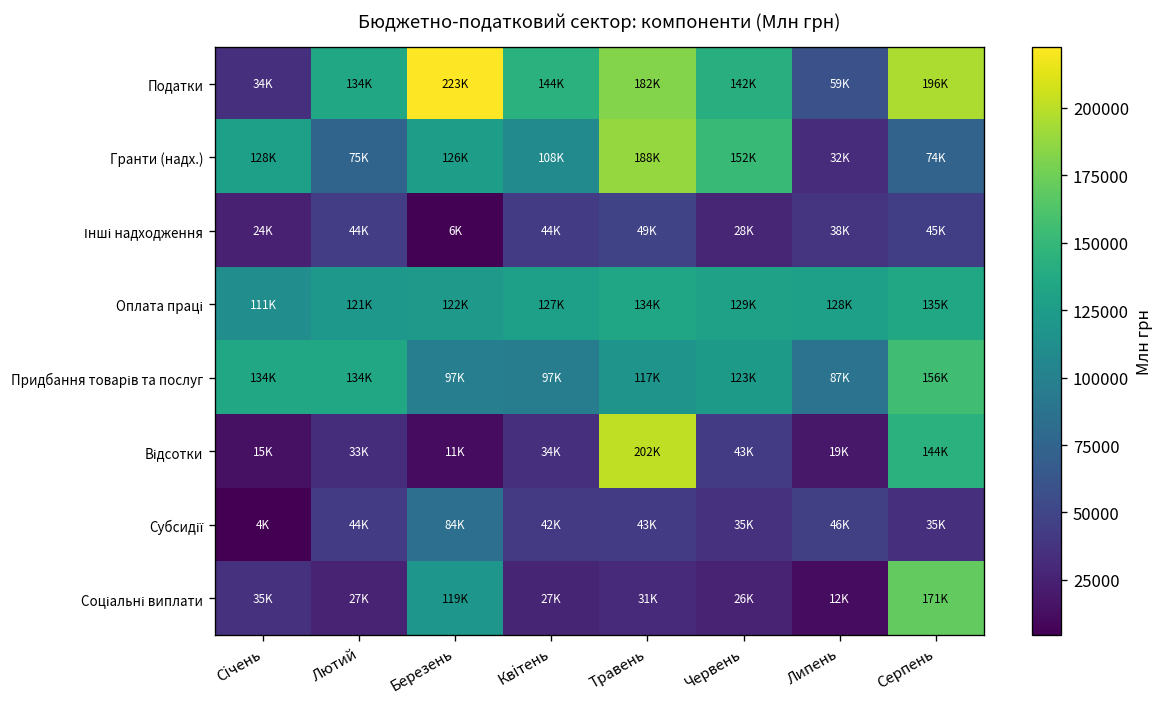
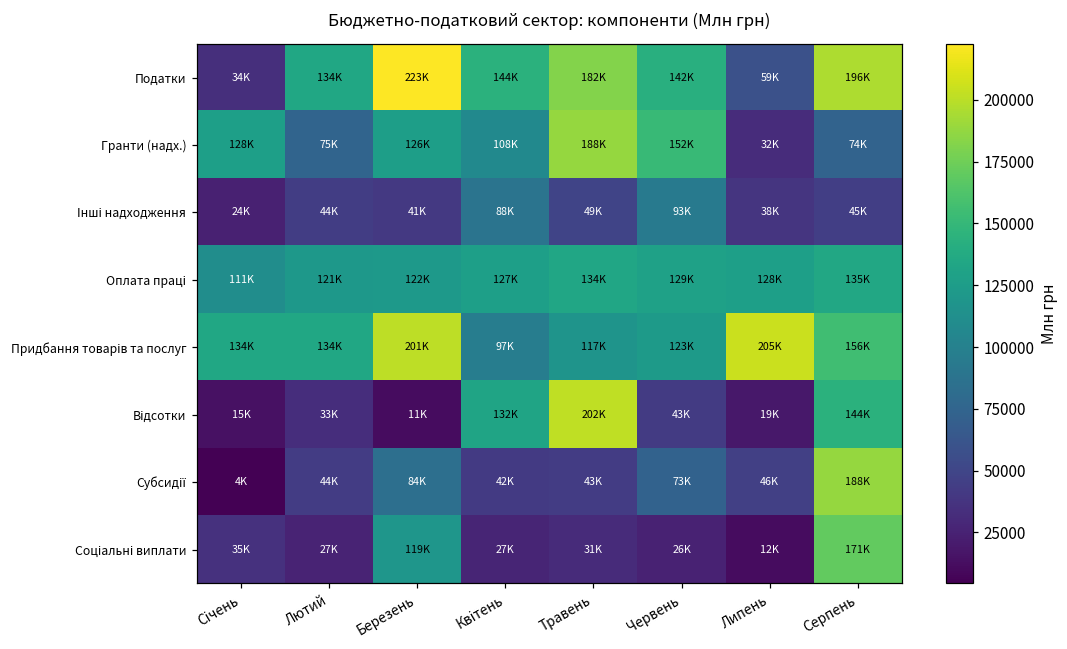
  {
    "Податки": {
      "Січень": "34K",
      "Лютий": "134K",
      "Березень": "223K",
      "Квітень": "144K",
      "Травень": "182K",
      "Червень": "142K",
      "Липень": "59K",
      "Серпень": "196K"
    },
    "Гранти (надх.)": {
      "Січень": "128K",
      "Лютий": "75K",
      "Березень": "126K",
      "Квітень": "108K",
      "Травень": "188K",
      "Червень": "152K",
      "Липень": "32K",
      "Серпень": "74K"
    },
    "Інші надходження": {
      "Січень": "24K",
      "Лютий": "44K",
-     "Березень": "6K",
-     "Квітень": "44K",
+     "Березень": "41K",
+     "Квітень": "88K",
      "Травень": "49K",
-     "Червень": "28K",
+     "Червень": "93K",
      "Липень": "38K",
      "Серпень": "45K"
    },
    "Оплата праці": {
      "Січень": "111K",
      "Лютий": "121K",
      "Березень": "122K",
      "Квітень": "127K",
      "Травень": "134K",
      "Червень": "129K",
      "Липень": "128K",
      "Серпень": "135K"
    },
    "Придбання товарів та послуг": {
      "Січень": "134K",
      "Лютий": "134K",
-     "Березень": "97K",
+     "Березень": "201K",
      "Квітень": "97K",
      "Травень": "117K",
      "Червень": "123K",
-     "Липень": "87K",
+     "Липень": "205K",
      "Серпень": "156K"
    },
    "Відсотки": {
      "Січень": "15K",
      "Лютий": "33K",
      "Березень": "11K",
-     "Квітень": "34K",
+     "Квітень": "132K",
      "Травень": "202K",
      "Червень": "43K",
      "Липень": "19K",
      "Серпень": "144K"
    },
    "Субсидії": {
      "Січень": "4K",
      "Лютий": "44K",
      "Березень": "84K",
      "Квітень": "42K",
      "Травень": "43K",
-     "Червень": "35K",
+     "Червень": "73K",
      "Липень": "46K",
-     "Серпень": "35K"
+     "Серпень": "188K"
    },
    "Соціальні виплати": {
      "Січень": "35K",
      "Лютий": "27K",
      "Березень": "119K",
      "Квітень": "27K",
      "Травень": "31K",
      "Червень": "26K",
      "Липень": "12K",
      "Серпень": "171K"
    }
  }
